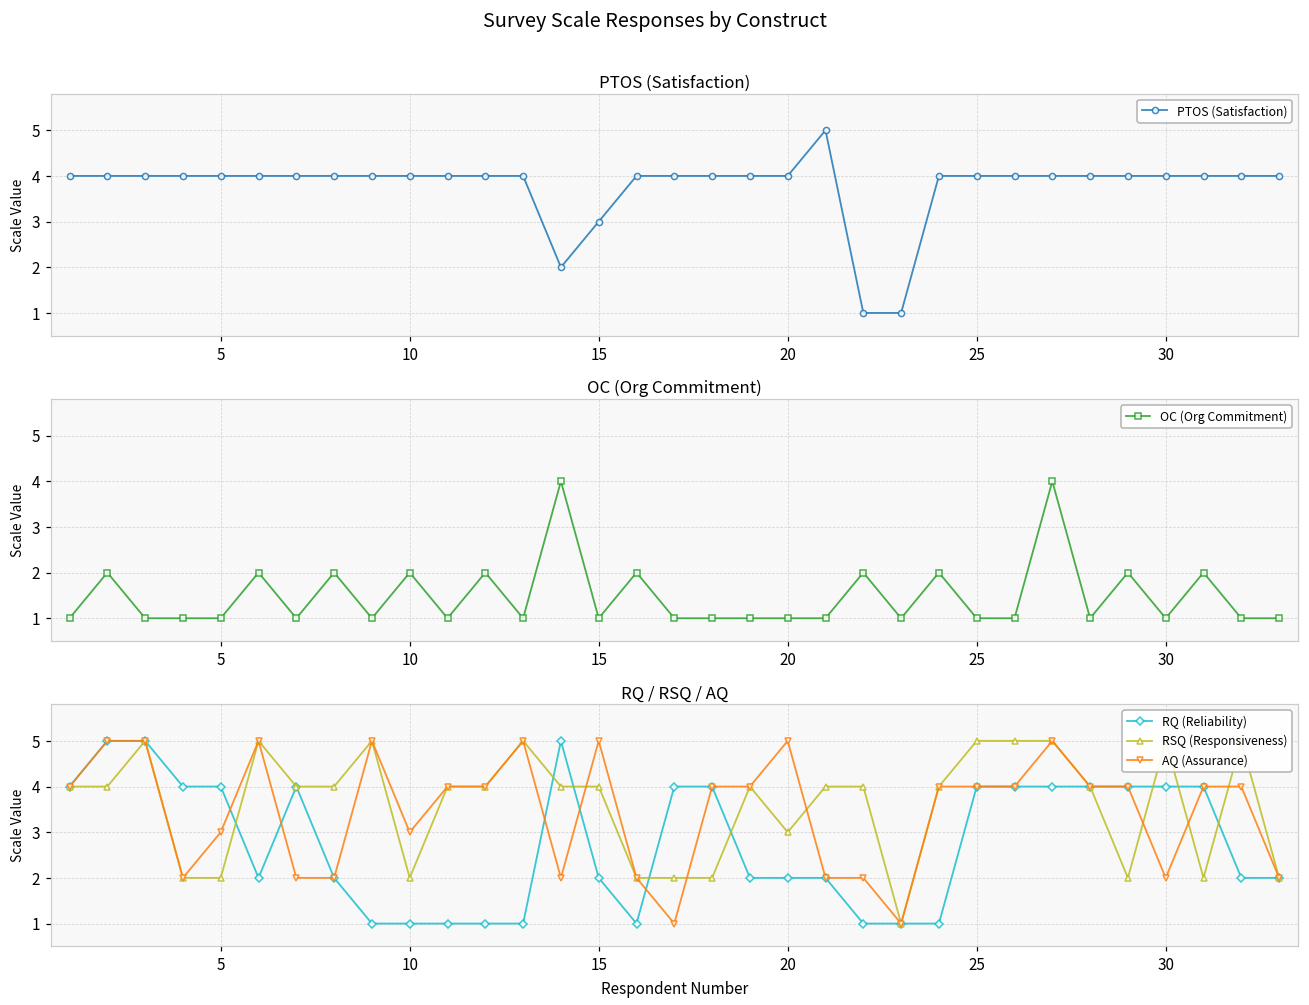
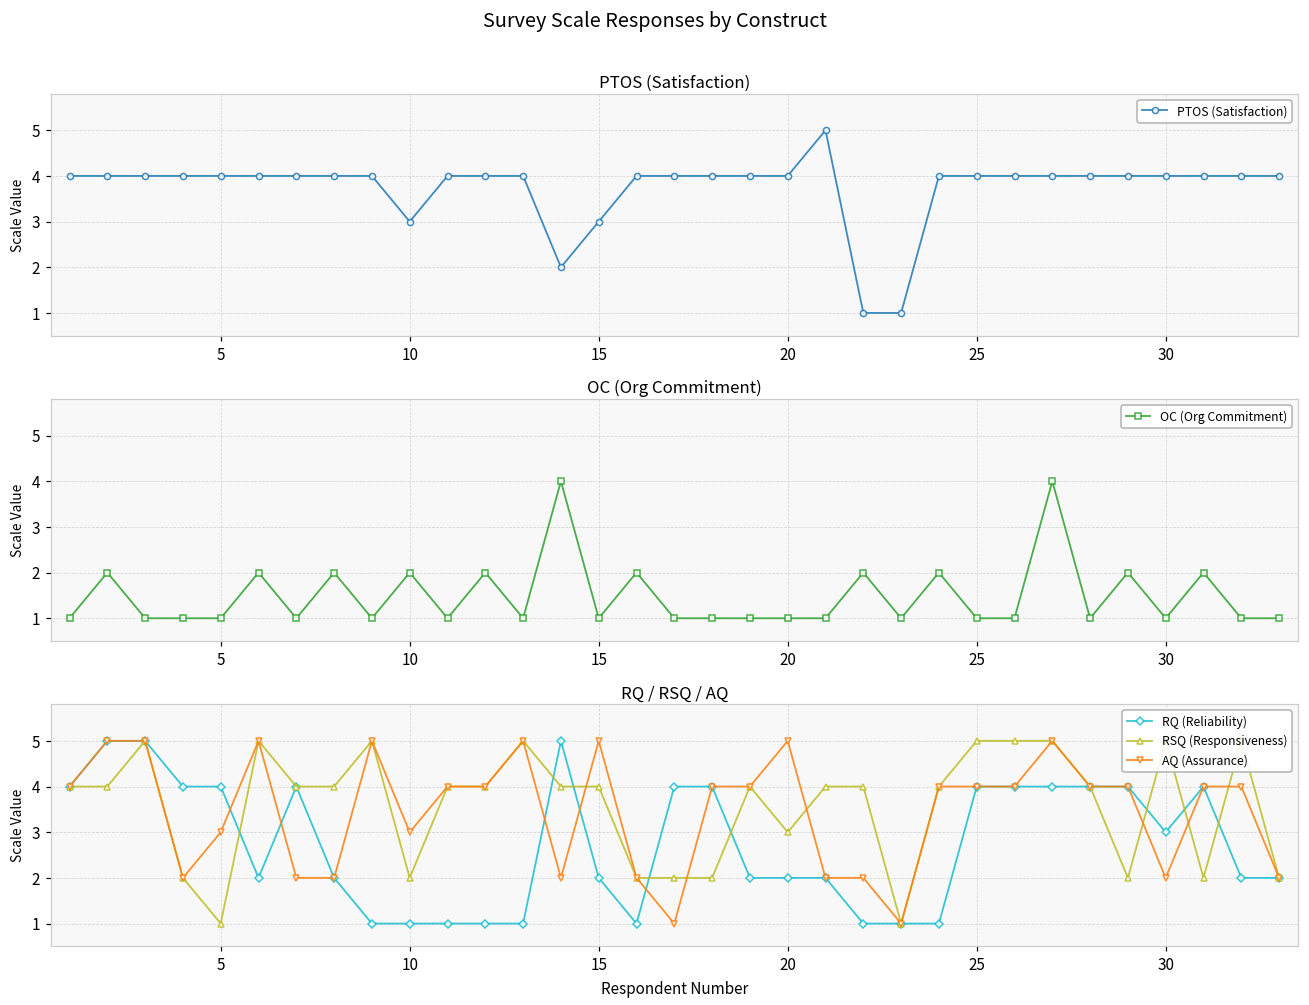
  {
    "PTOS (Satisfaction)": {
      "5": 4,
-     "10": 4,
+     "10": 3,
      "15": 3,
      "20": 4,
      "25": 4,
      "30": 4
    },
    "OC (Org Commitment)": {
      "5": 1.0,
      "10": 2.0,
      "15": 1.0,
      "20": 1.0,
      "25": 1.0,
      "30": 1.0
    },
    "RQ / RSQ / AQ": {
      "RQ (Reliability)": {
        "5": 4,
        "10": 1,
        "15": 2,
        "20": 2,
-       "30": 4
+       "30": 3
      },
      "RSQ (Responsiveness)": {
-       "5": 2,
+       "5": 1,
        "10": 2,
        "15": 4,
        "20": 3,
        "25": 5
      },
      "AQ (Assurance)": {
        "5": 3,
        "10": 3,
        "15": 5,
        "20": 5,
        "30": 2
      }
    }
  }
